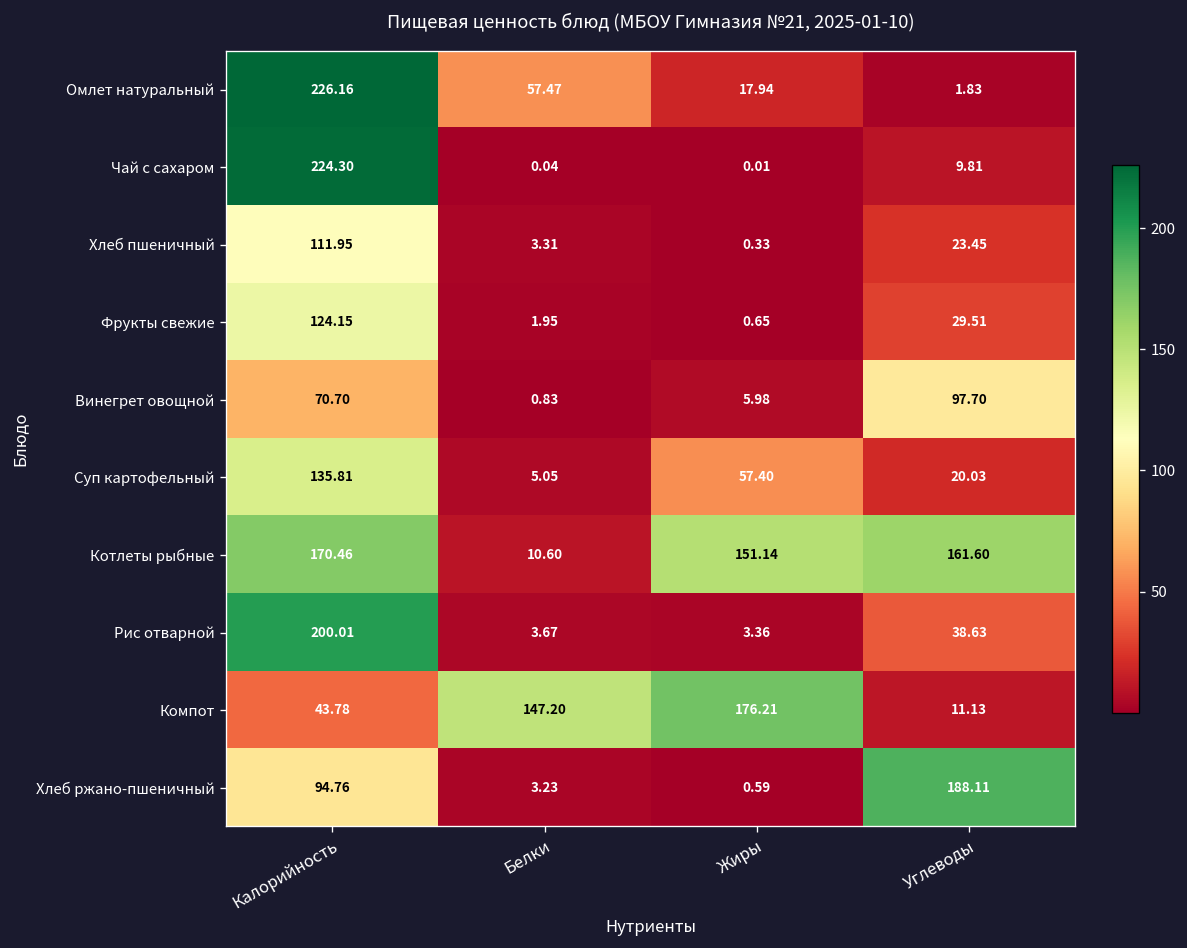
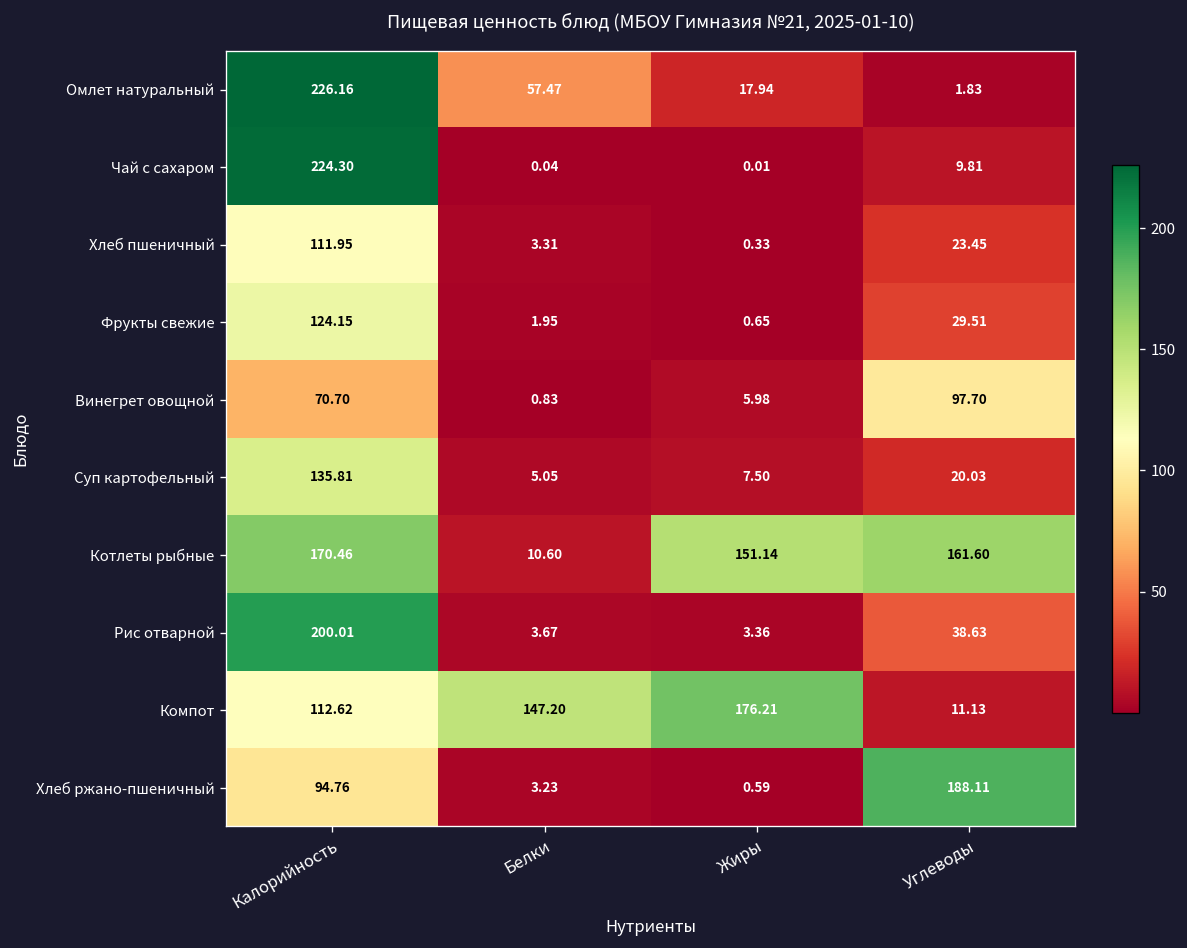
  {
    "Омлет натуральный": {
      "Калорийность": 226.16,
      "Белки": 57.47,
      "Жиры": 17.94,
      "Углеводы": 1.83
    },
    "Чай с сахаром": {
      "Калорийность": 224.30,
      "Белки": 0.04,
      "Жиры": 0.01,
      "Углеводы": 9.81
    },
    "Хлеб пшеничный": {
      "Калорийность": 111.95,
      "Белки": 3.31,
      "Жиры": 0.33,
      "Углеводы": 23.45
    },
    "Фрукты свежие": {
      "Калорийность": 124.15,
      "Белки": 1.95,
      "Жиры": 0.65,
      "Углеводы": 29.51
    },
    "Винегрет овощной": {
      "Калорийность": 70.70,
      "Белки": 0.83,
      "Жиры": 5.98,
      "Углеводы": 97.70
    },
    "Суп картофельный": {
      "Калорийность": 135.81,
      "Белки": 5.05,
-     "Жиры": 57.40,
+     "Жиры": 7.50,
      "Углеводы": 20.03
    },
    "Котлеты рыбные": {
      "Калорийность": 170.46,
      "Белки": 10.60,
      "Жиры": 151.14,
      "Углеводы": 161.60
    },
    "Рис отварной": {
      "Калорийность": 200.01,
      "Белки": 3.67,
      "Жиры": 3.36,
      "Углеводы": 38.63
    },
    "Компот": {
-     "Калорийность": 43.78,
+     "Калорийность": 112.62,
      "Белки": 147.20,
      "Жиры": 176.21,
      "Углеводы": 11.13
    },
    "Хлеб ржано-пшеничный": {
      "Калорийность": 94.76,
      "Белки": 3.23,
      "Жиры": 0.59,
      "Углеводы": 188.11
    }
  }
